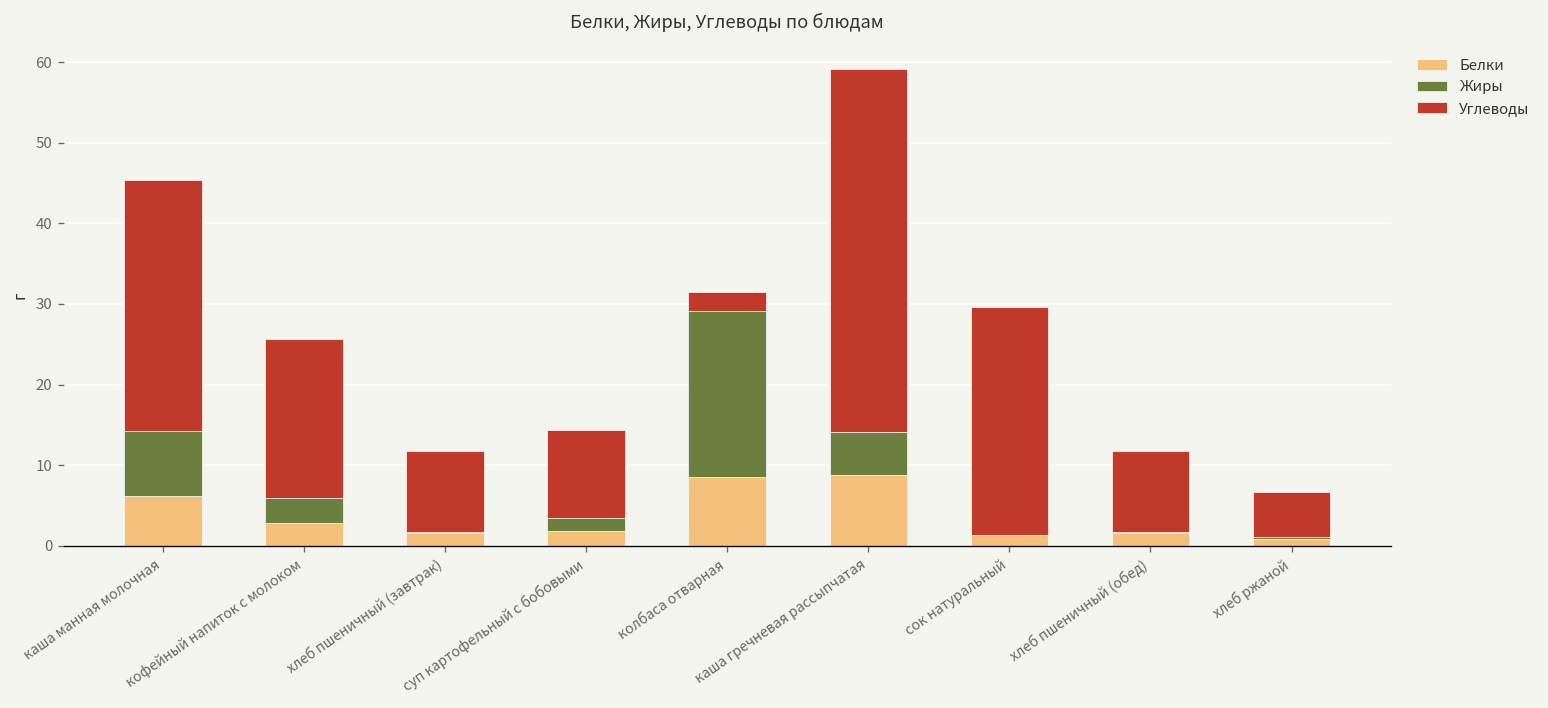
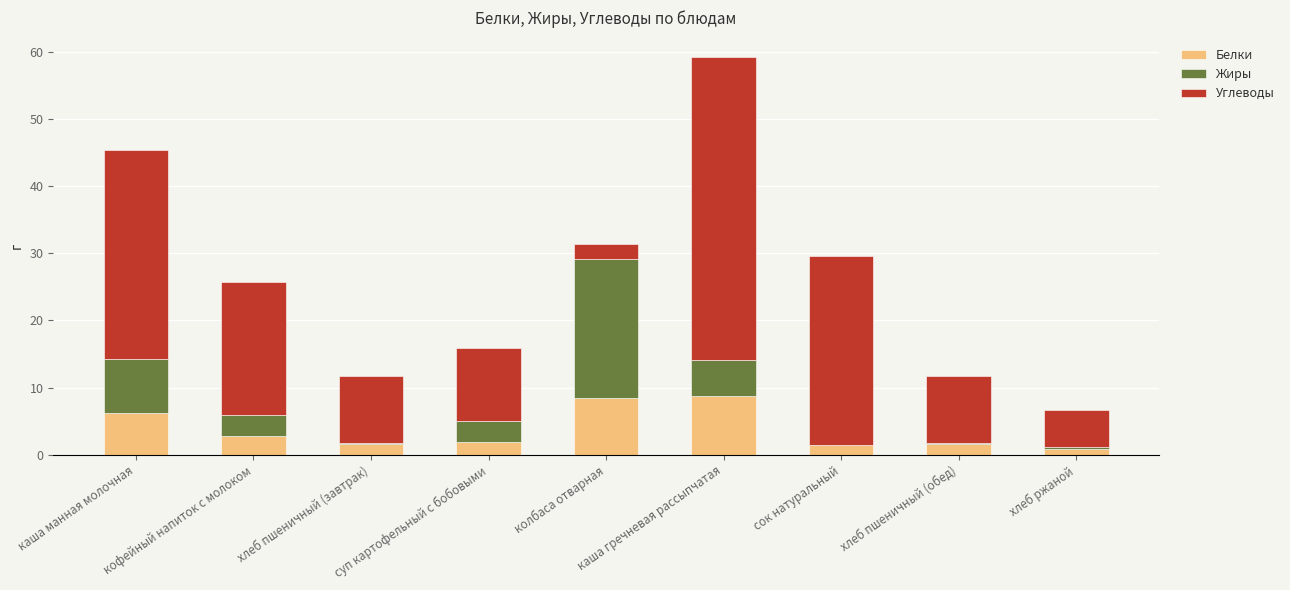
  {
    "Белки": {
      "каша манная молочная": 6,
      "кофейный напиток с молоком": 3,
      "хлеб пшеничный (завтрак)": 2,
      "суп картофельный с бобовыми": 2,
      "колбаса отварная": 9,
      "каша гречневая рассыпчатая": 9,
      "сок натуральный": 1,
      "хлеб пшеничный (обед)": 2,
      "хлеб ржаной": 1
    },
    "Жиры": {
      "каша манная молочная": 8,
      "кофейный напиток с молоком": 3,
-     "суп картофельный с бобовыми": 2,
+     "суп картофельный с бобовыми": 3,
      "колбаса отварная": 21,
      "каша гречневая рассыпчатая": 5,
      "сок натуральный": 0
    },
    "Углеводы": {
      "каша манная молочная": 31,
      "кофейный напиток с молоком": 20,
      "хлеб пшеничный (завтрак)": 10,
      "суп картофельный с бобовыми": 11,
      "колбаса отварная": 2,
      "каша гречневая рассыпчатая": 45,
      "сок натуральный": 28,
      "хлеб пшеничный (обед)": 10,
      "хлеб ржаной": 6
    }
  }
